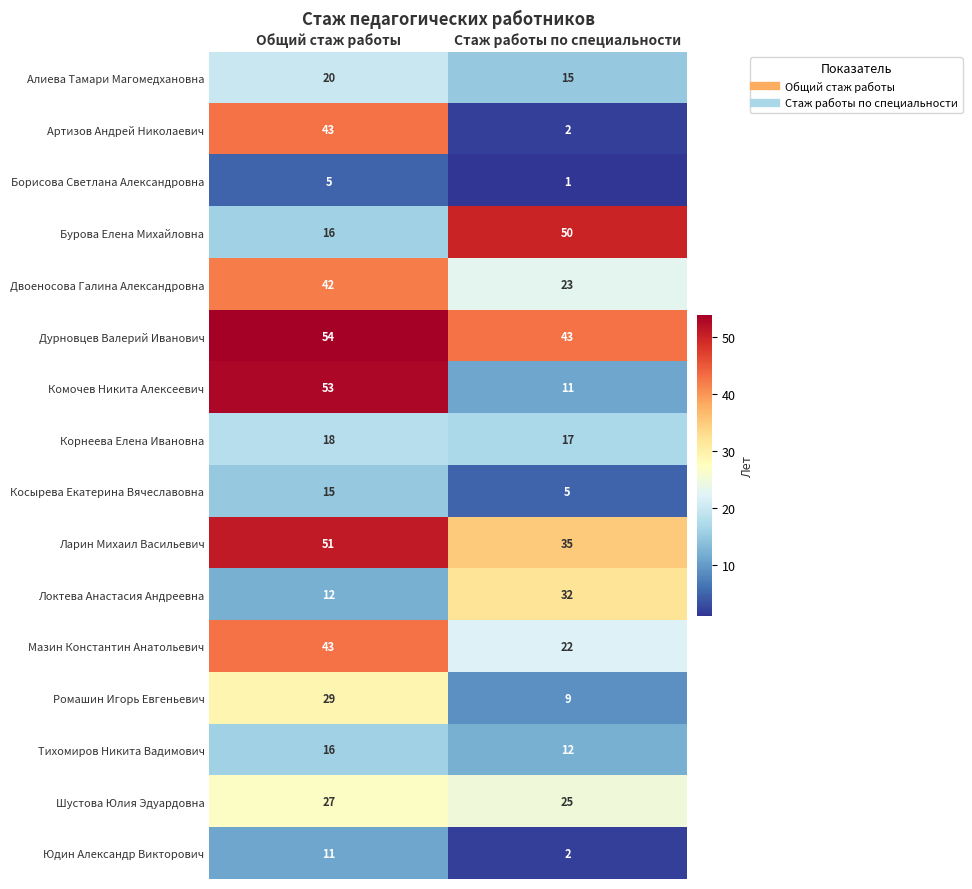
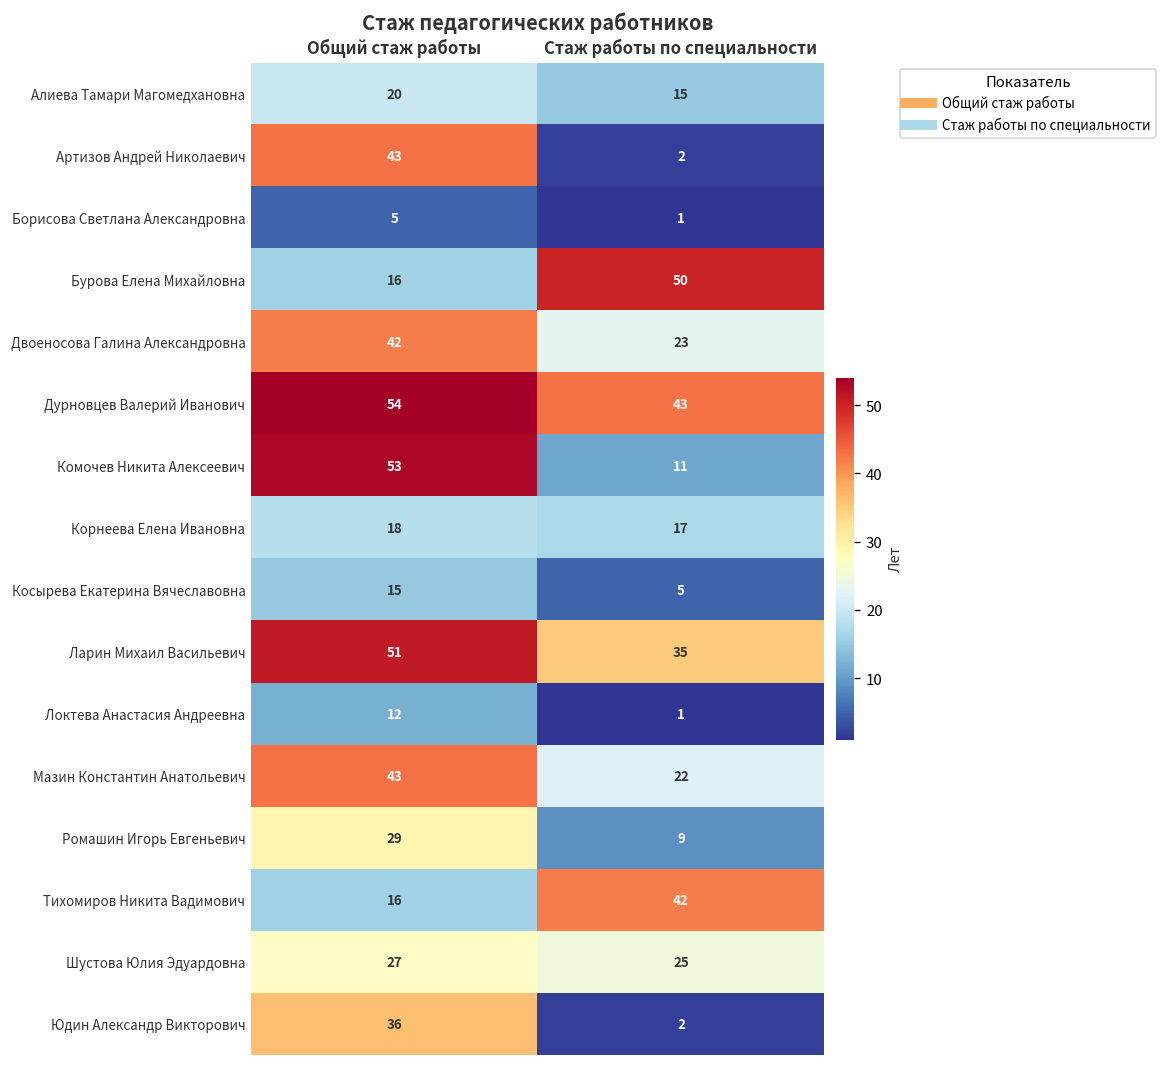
  {
    "Алиева Тамари Магомедхановна": {
      "Общий стаж работы": 20,
      "Стаж работы по специальности": 15
    },
    "Артизов Андрей Николаевич": {
      "Общий стаж работы": 43,
      "Стаж работы по специальности": 2
    },
    "Борисова Светлана Александровна": {
      "Общий стаж работы": 5,
      "Стаж работы по специальности": 1
    },
    "Бурова Елена Михайловна": {
      "Общий стаж работы": 16,
      "Стаж работы по специальности": 50
    },
    "Двоеносова Галина Александровна": {
      "Общий стаж работы": 42,
      "Стаж работы по специальности": 23
    },
    "Дурновцев Валерий Иванович": {
      "Общий стаж работы": 54,
      "Стаж работы по специальности": 43
    },
    "Комочев Никита Алексеевич": {
      "Общий стаж работы": 53,
      "Стаж работы по специальности": 11
    },
    "Корнеева Елена Ивановна": {
      "Общий стаж работы": 18,
      "Стаж работы по специальности": 17
    },
    "Косырева Екатерина Вячеславовна": {
      "Общий стаж работы": 15,
      "Стаж работы по специальности": 5
    },
    "Ларин Михаил Васильевич": {
      "Общий стаж работы": 51,
      "Стаж работы по специальности": 35
    },
    "Локтева Анастасия Андреевна": {
      "Общий стаж работы": 12,
-     "Стаж работы по специальности": 32
+     "Стаж работы по специальности": 1
    },
    "Мазин Константин Анатольевич": {
      "Общий стаж работы": 43,
      "Стаж работы по специальности": 22
    },
    "Ромашин Игорь Евгеньевич": {
      "Общий стаж работы": 29,
      "Стаж работы по специальности": 9
    },
    "Тихомиров Никита Вадимович": {
      "Общий стаж работы": 16,
-     "Стаж работы по специальности": 12
+     "Стаж работы по специальности": 42
    },
    "Шустова Юлия Эдуардовна": {
      "Общий стаж работы": 27,
      "Стаж работы по специальности": 25
    },
    "Юдин Александр Викторович": {
-     "Общий стаж работы": 11,
+     "Общий стаж работы": 36,
      "Стаж работы по специальности": 2
    }
  }
